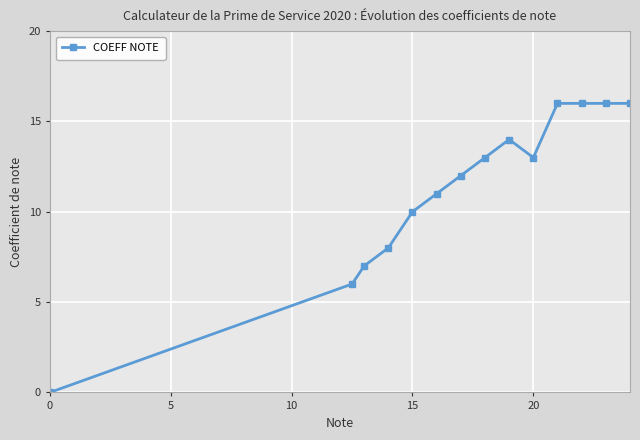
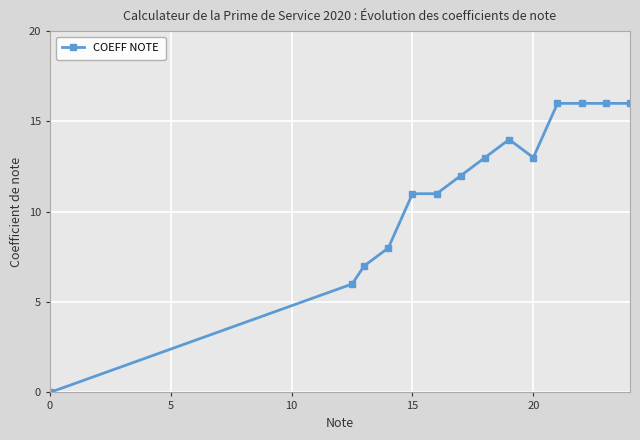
  {
    "0": 0,
-   "15": 10,
+   "15": 11,
    "20": 13
  }
